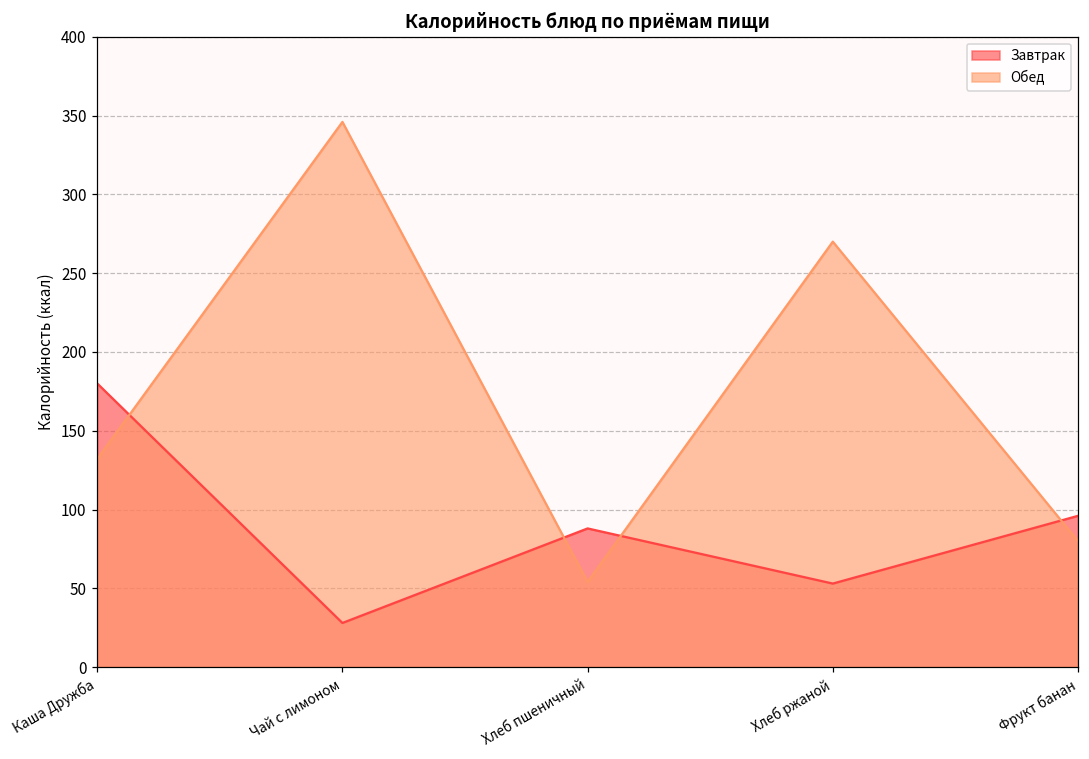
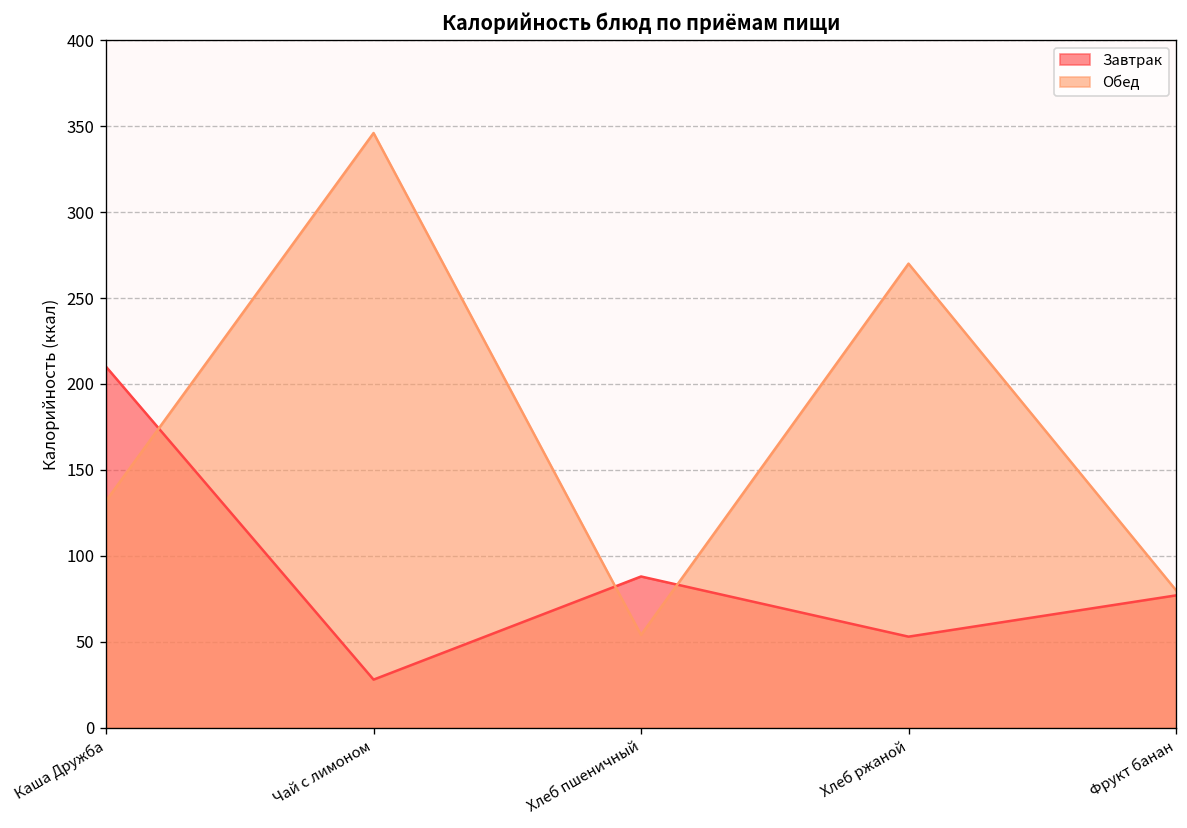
  {
    "Завтрак": {
-     "Каша Дружба": 180,
+     "Каша Дружба": 210,
      "Чай с лимоном": 28,
      "Хлеб пшеничный": 88,
      "Хлеб ржаной": 53,
-     "Фрукт банан": 96
+     "Фрукт банан": 77
    },
    "Обед": {
      "Каша Дружба": 132,
      "Чай с лимоном": 346,
      "Хлеб пшеничный": 54,
      "Хлеб ржаной": 270,
      "Фрукт банан": 80
    }
  }
